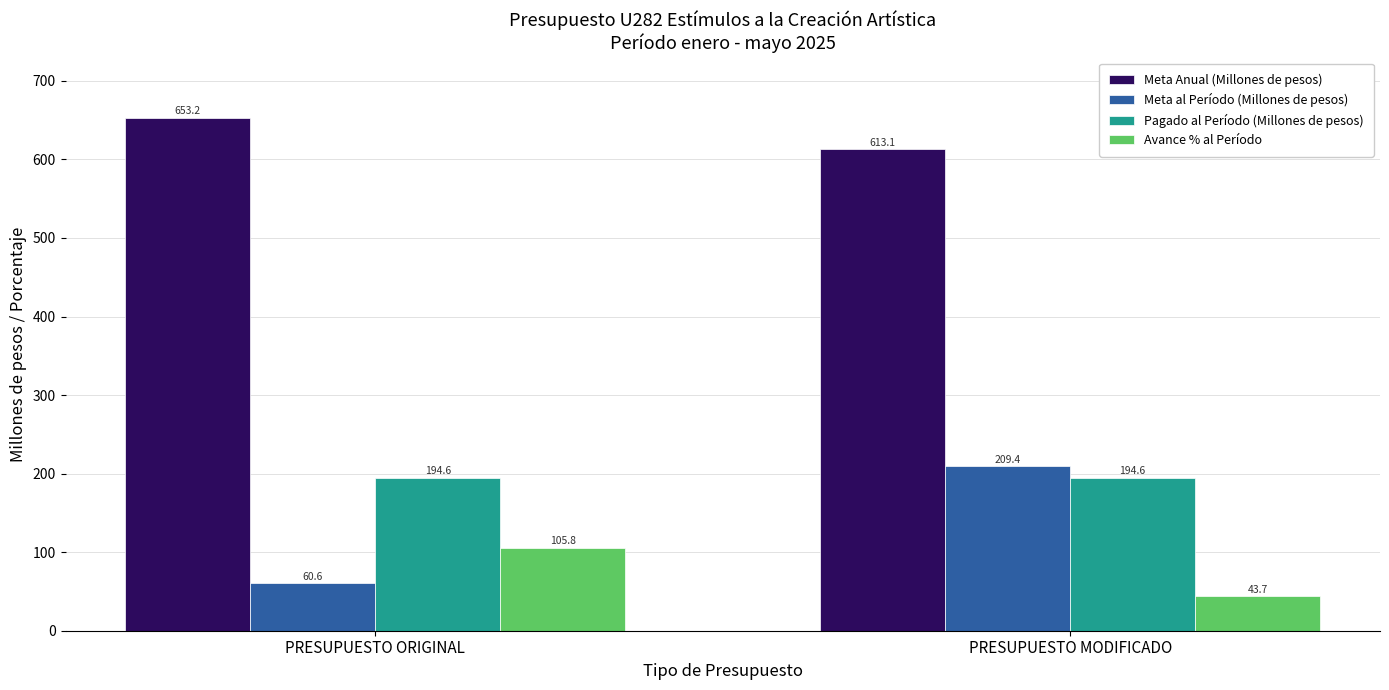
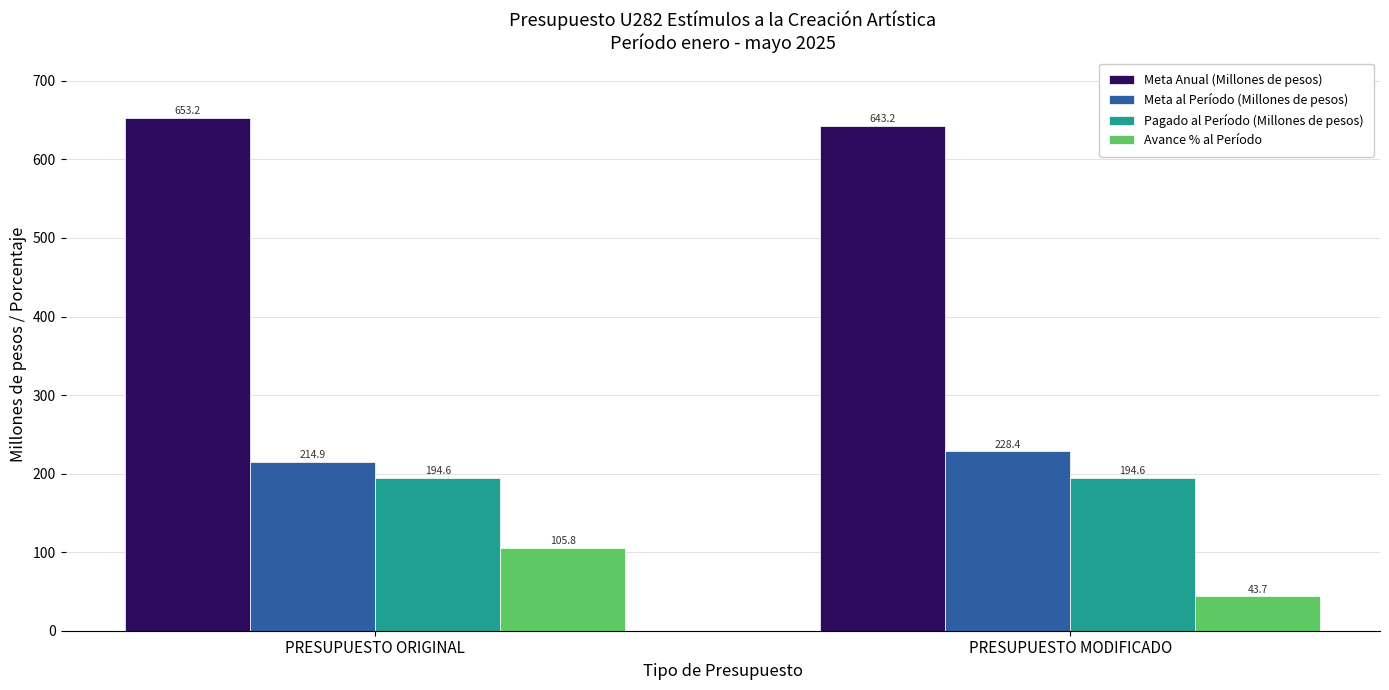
  {
    "Meta Anual (Millones de pesos)": {
      "PRESUPUESTO ORIGINAL": 653.2,
-     "PRESUPUESTO MODIFICADO": 613.1
+     "PRESUPUESTO MODIFICADO": 643.2
    },
    "Meta al Período (Millones de pesos)": {
-     "PRESUPUESTO ORIGINAL": 60.6,
-     "PRESUPUESTO MODIFICADO": 209.4
+     "PRESUPUESTO ORIGINAL": 214.9,
+     "PRESUPUESTO MODIFICADO": 228.4
    },
    "Pagado al Período (Millones de pesos)": {
      "PRESUPUESTO ORIGINAL": 194.6,
      "PRESUPUESTO MODIFICADO": 194.6
    },
    "Avance % al Período": {
      "PRESUPUESTO ORIGINAL": 105.8,
      "PRESUPUESTO MODIFICADO": 43.7
    }
  }
